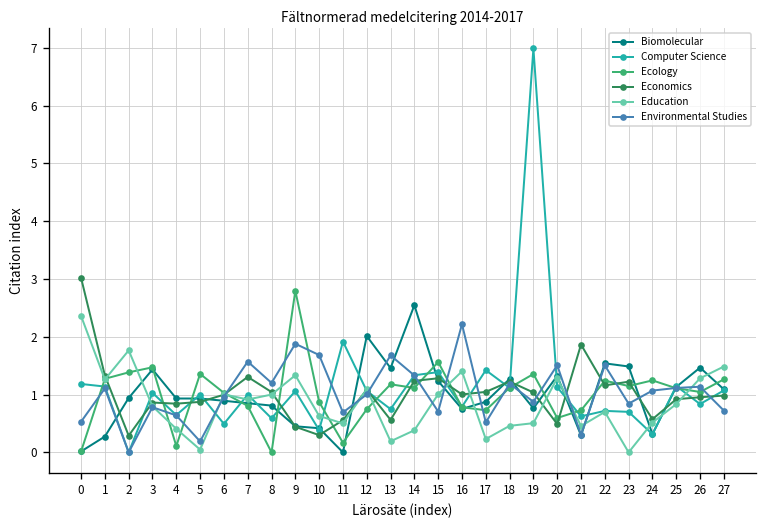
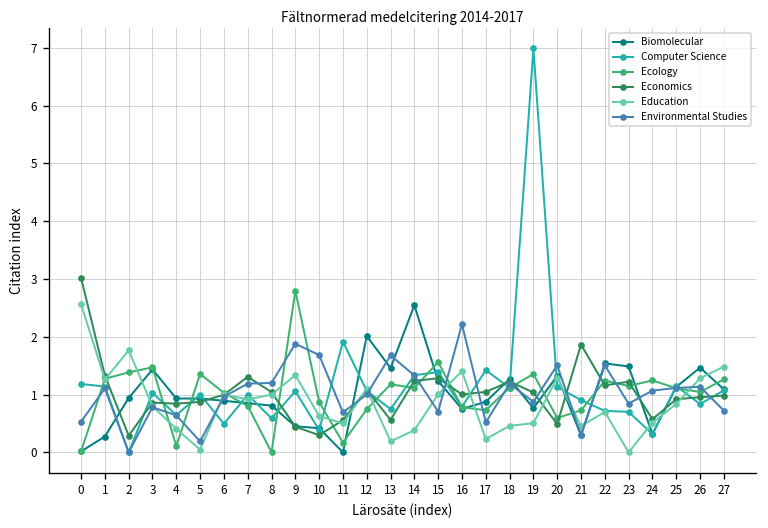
  {
    "Biomolecular": {
      "1": 0.3,
      "2": 0.9,
      "4": 0.9,
      "5": 0.9,
      "6": 0.9,
      "8": 0.8,
      "11": 0.0,
      "12": 2.0,
      "13": 1.5,
      "14": 2.5,
      "17": 0.9,
      "19": 0.8,
      "23": 1.5,
      "26": 1.5
    },
    "Computer Science": {
      "0": 1.2,
      "3": 1.0,
      "5": 1.0,
      "6": 0.5,
      "7": 1.0,
      "8": 0.6,
      "9": 1.1,
      "11": 1.9,
      "13": 0.7,
      "15": 1.4,
      "17": 1.4,
      "19": 7.0,
      "20": 1.1,
-     "21": 0.6,
+     "21": 0.9,
      "23": 0.7,
      "26": 0.8
    },
    "Education": {
-     "0": 2.4,
+     "0": 2.6,
      "2": 1.8,
      "4": 0.4,
      "5": 0.0,
      "7": 0.9,
      "9": 1.3,
      "10": 0.6,
      "11": 0.5,
      "13": 0.2,
      "14": 0.4,
      "15": 1.0,
      "16": 1.4,
      "17": 0.2,
      "18": 0.5,
      "19": 0.5,
      "21": 0.5,
      "23": 0.0,
      "24": 0.5,
      "25": 0.8,
      "26": 1.3,
      "27": 1.5
    },
    "Environmental Studies": {
      "0": 0.5,
      "5": 0.2,
-     "7": 1.6,
+     "7": 1.2,
      "8": 1.2,
      "9": 1.9,
      "10": 1.7,
      "11": 0.7,
      "12": 1.0,
      "13": 1.7,
      "15": 0.7,
      "16": 2.2,
      "17": 0.5,
      "19": 0.9,
      "20": 1.5,
      "23": 0.8,
      "24": 1.1,
      "26": 1.1,
      "27": 0.7
    }
  }
